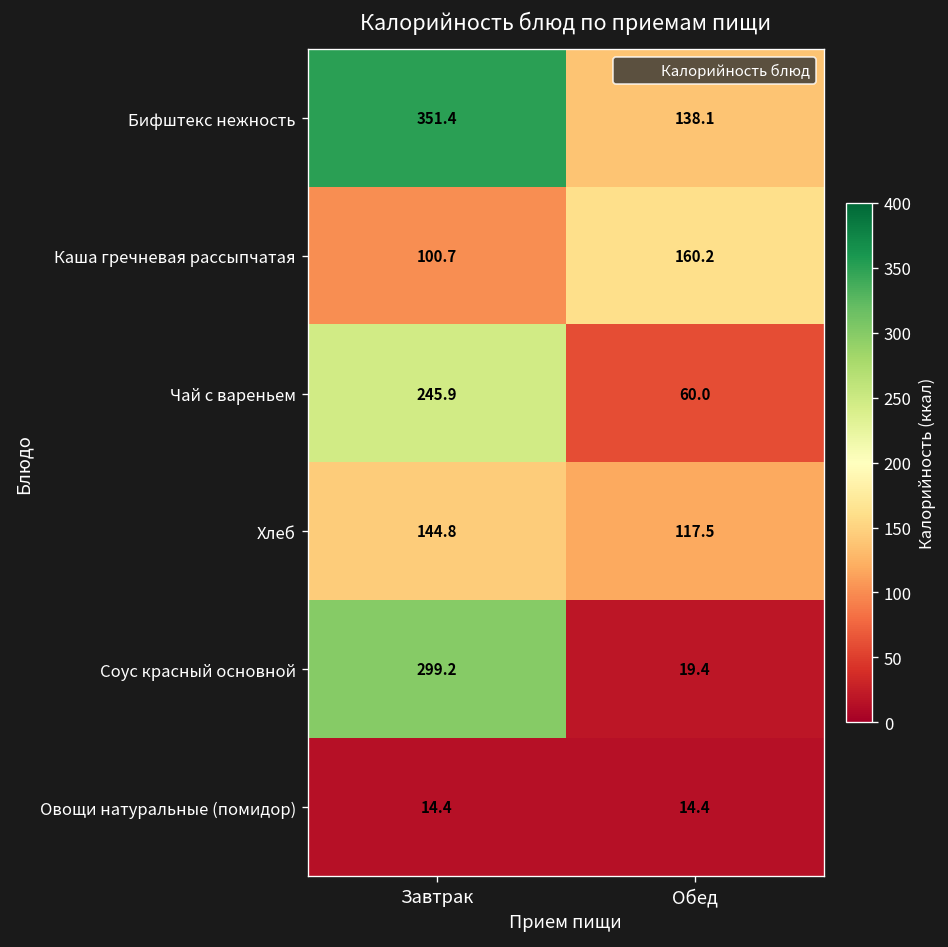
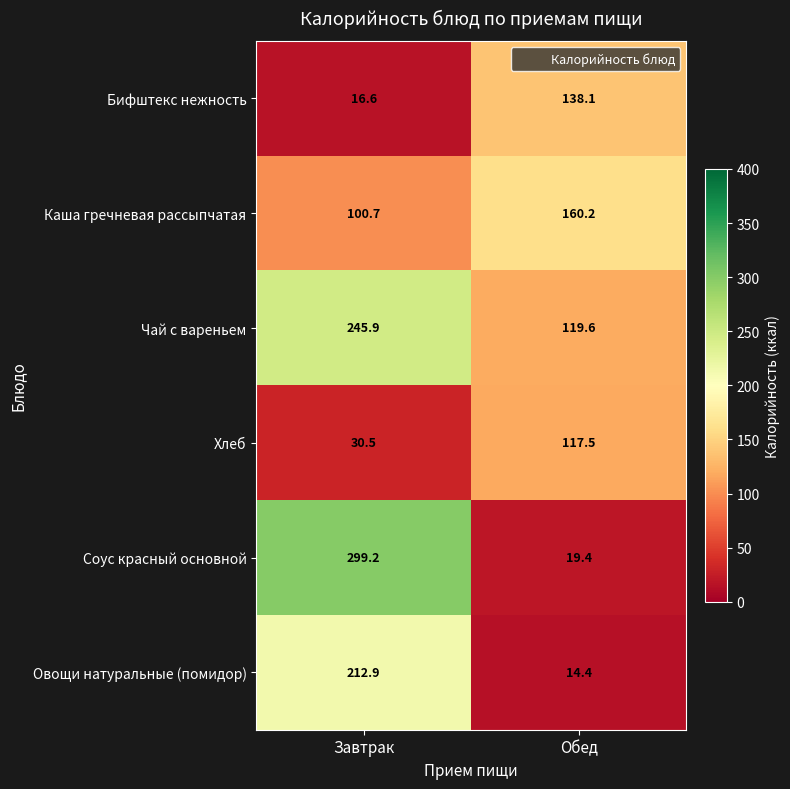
  {
    "Бифштекс нежность": {
-     "Завтрак": 351.4,
+     "Завтрак": 16.6,
      "Обед": 138.1
    },
    "Каша гречневая рассыпчатая": {
      "Завтрак": 100.7,
      "Обед": 160.2
    },
    "Чай с вареньем": {
      "Завтрак": 245.9,
-     "Обед": 60.0
+     "Обед": 119.6
    },
    "Хлеб": {
-     "Завтрак": 144.8,
+     "Завтрак": 30.5,
      "Обед": 117.5
    },
    "Соус красный основной": {
      "Завтрак": 299.2,
      "Обед": 19.4
    },
    "Овощи натуральные (помидор)": {
-     "Завтрак": 14.4,
+     "Завтрак": 212.9,
      "Обед": 14.4
    }
  }
